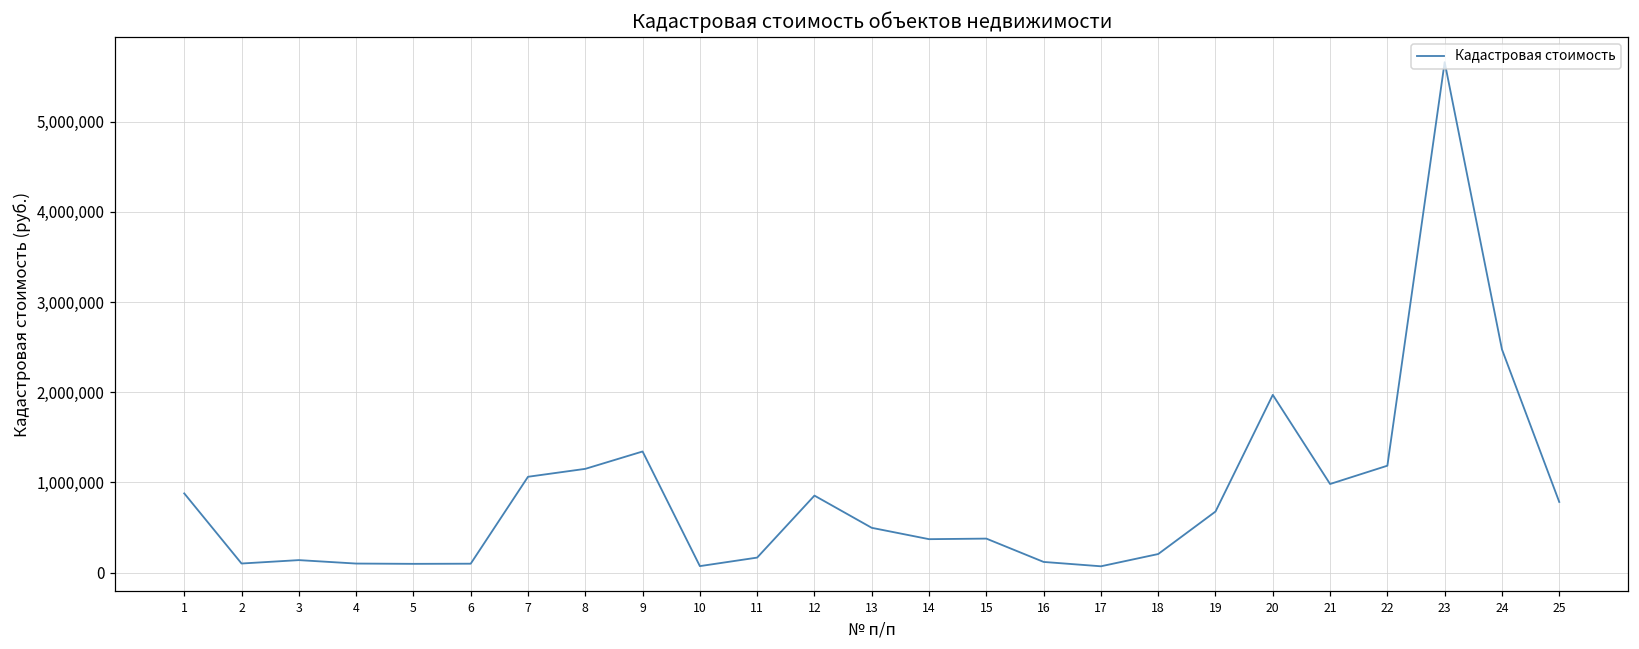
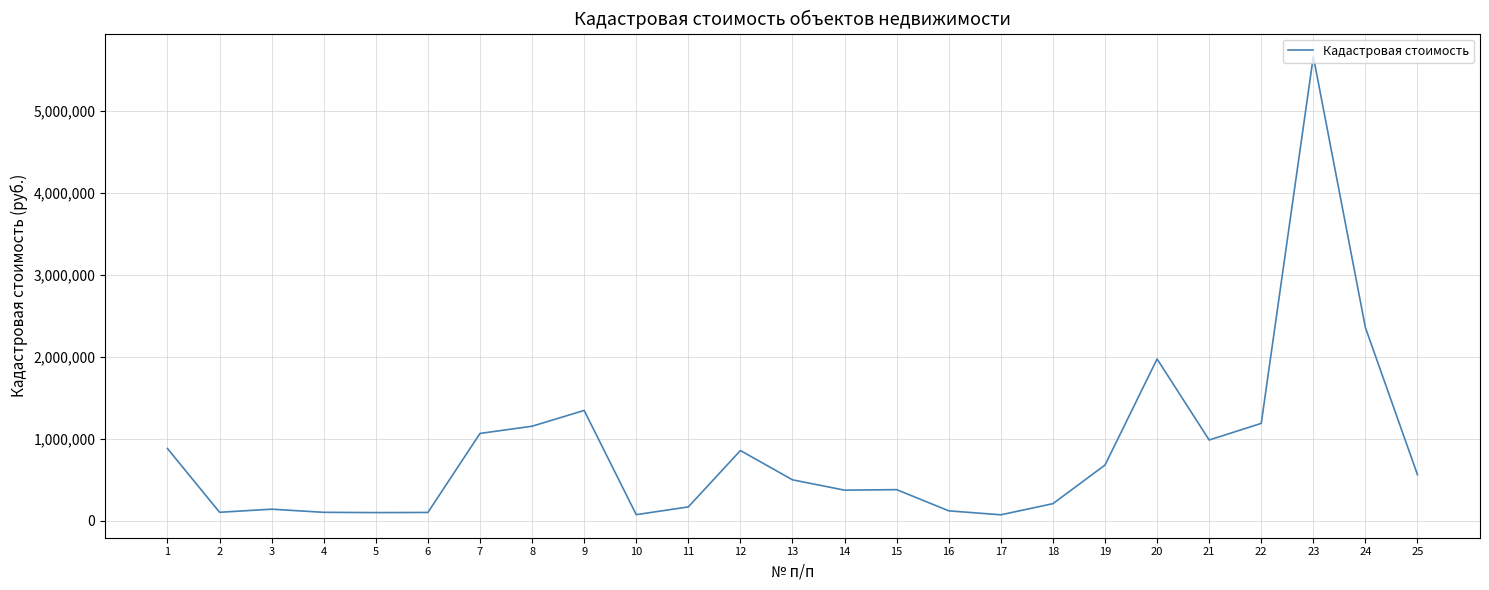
  {
    "1": "900,000",
    "2": "100,000",
    "3": "100,000",
    "4": "100,000",
    "5": "100,000",
    "6": "100,000",
    "7": "1,100,000",
    "8": "1,200,000",
    "9": "1,300,000",
    "10": "100,000",
    "11": "200,000",
    "12": "900,000",
    "13": "500,000",
    "14": "400,000",
    "15": "400,000",
    "16": "100,000",
    "17": "100,000",
    "18": "200,000",
    "19": "700,000",
    "20": "2,000,000",
    "21": "1,000,000",
    "22": "1,200,000",
-   "24": "2,500,000",
-   "25": "800,000"
+   "24": "2,400,000",
+   "25": "600,000"
  }
